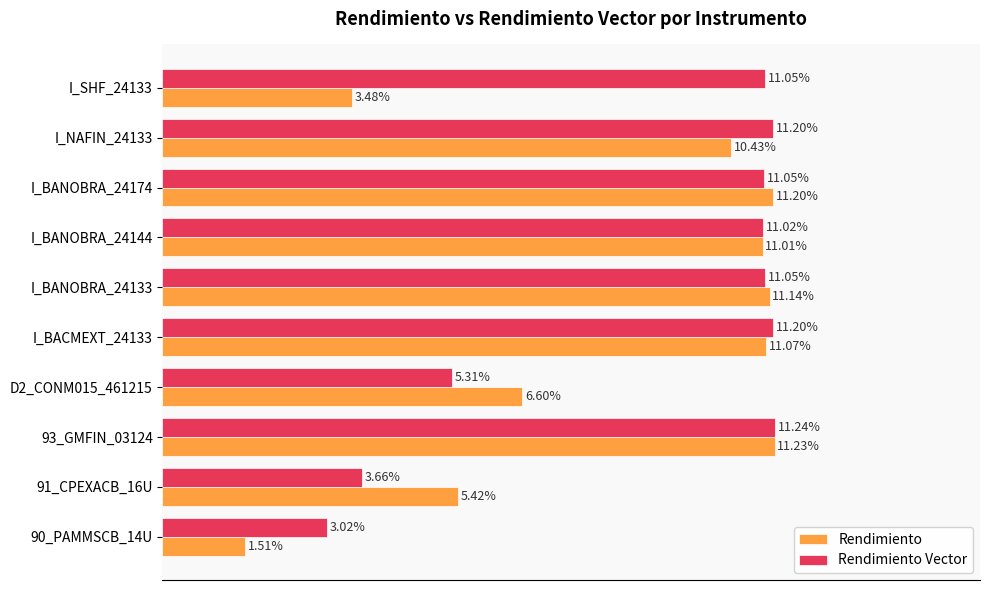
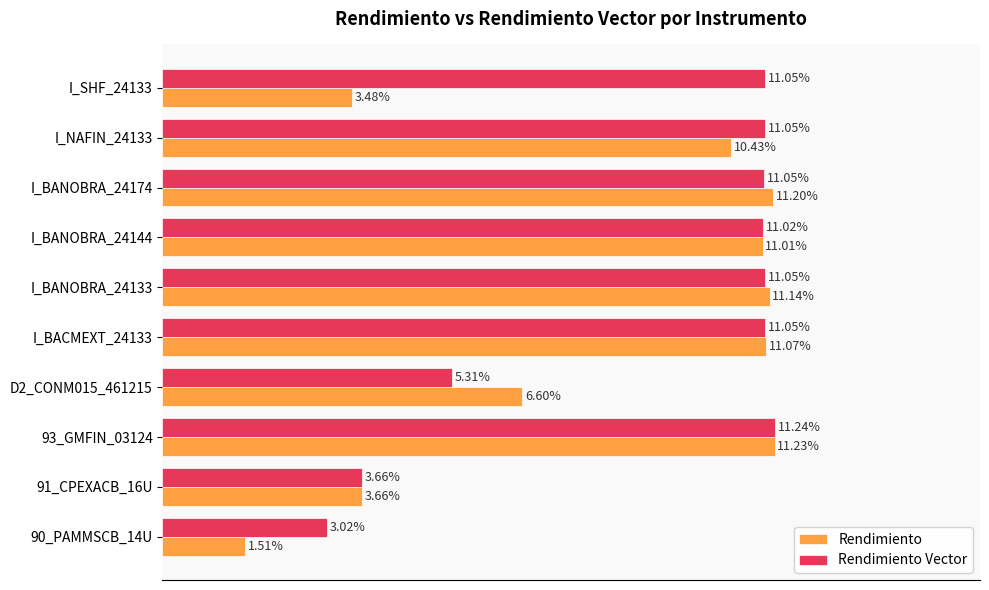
  {
    "Rendimiento": {
      "I_SHF_24133": "3.48%",
      "I_NAFIN_24133": "10.43%",
      "I_BANOBRA_24174": "11.20%",
      "I_BANOBRA_24144": "11.01%",
      "I_BANOBRA_24133": "11.14%",
      "I_BACMEXT_24133": "11.07%",
      "D2_CONM015_461215": "6.60%",
      "93_GMFIN_03124": "11.23%",
-     "91_CPEXACB_16U": "5.42%",
+     "91_CPEXACB_16U": "3.66%",
      "90_PAMMSCB_14U": "1.51%"
    },
    "Rendimiento Vector": {
      "I_SHF_24133": "11.05%",
-     "I_NAFIN_24133": "11.20%",
+     "I_NAFIN_24133": "11.05%",
      "I_BANOBRA_24174": "11.05%",
      "I_BANOBRA_24144": "11.02%",
      "I_BANOBRA_24133": "11.05%",
-     "I_BACMEXT_24133": "11.20%",
+     "I_BACMEXT_24133": "11.05%",
      "D2_CONM015_461215": "5.31%",
      "93_GMFIN_03124": "11.24%",
      "91_CPEXACB_16U": "3.66%",
      "90_PAMMSCB_14U": "3.02%"
    }
  }
